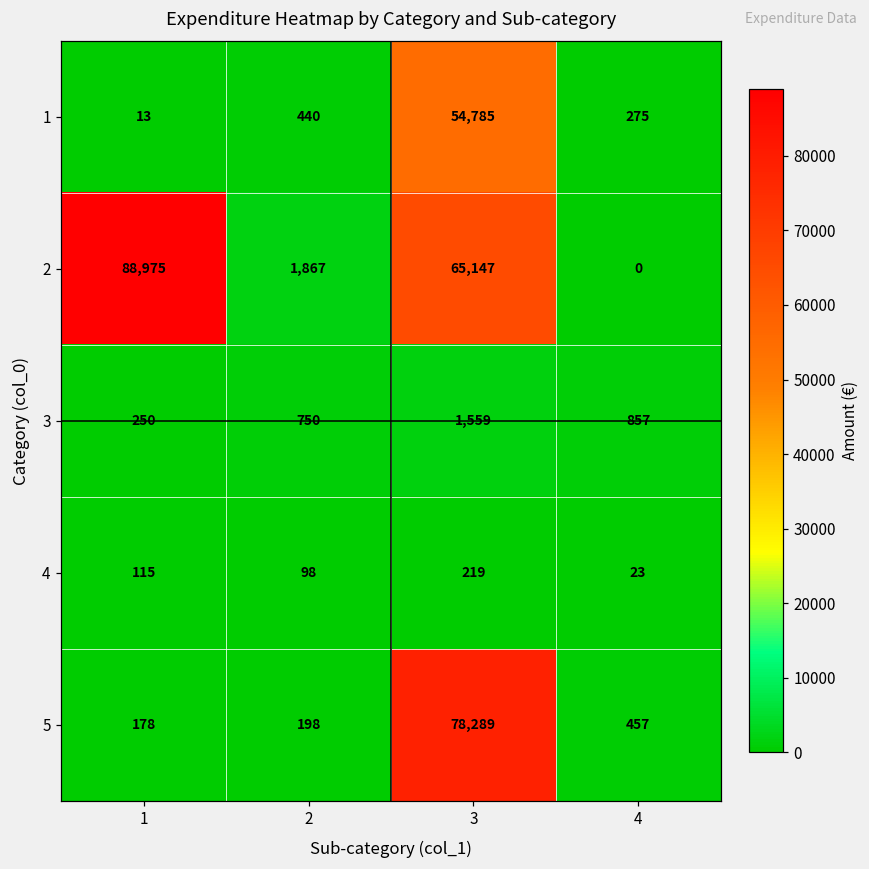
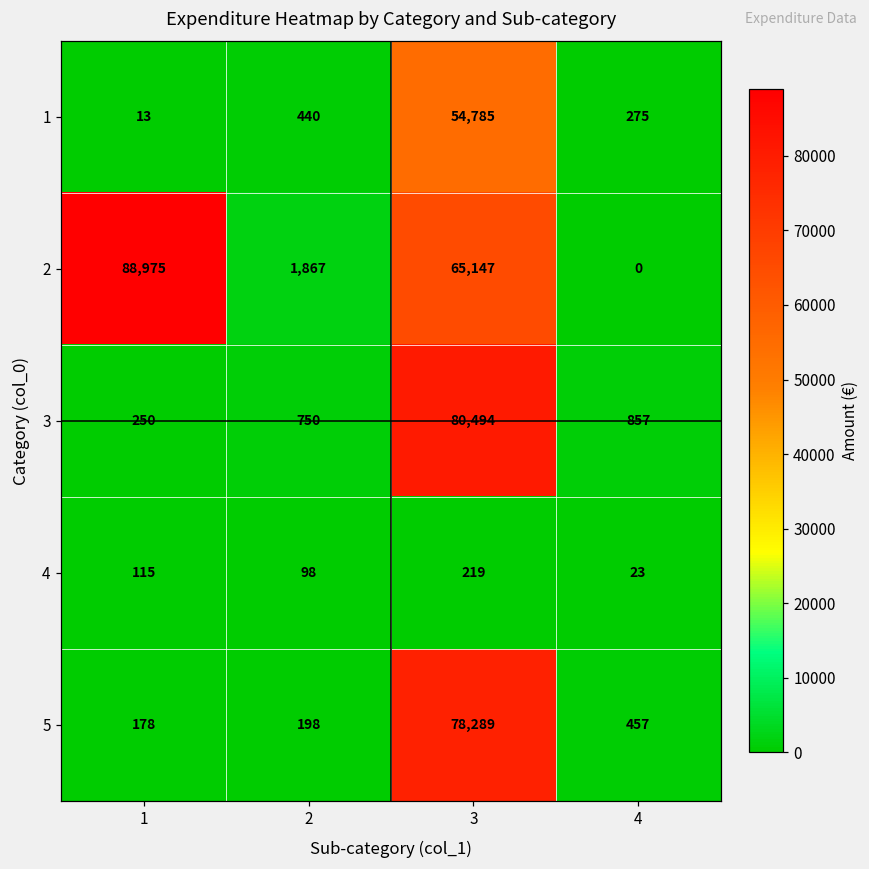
  {
    "1": {
      "1": "13",
      "2": "440",
      "3": "54,785",
      "4": "275"
    },
    "2": {
      "1": "88,975",
      "2": "1,867",
      "3": "65,147",
      "4": "0"
    },
    "3": {
      "1": "250",
      "2": "750",
-     "3": "1,559",
+     "3": "80,494",
      "4": "857"
    },
    "4": {
      "1": "115",
      "2": "98",
      "3": "219",
      "4": "23"
    },
    "5": {
      "1": "178",
      "2": "198",
      "3": "78,289",
      "4": "457"
    }
  }
